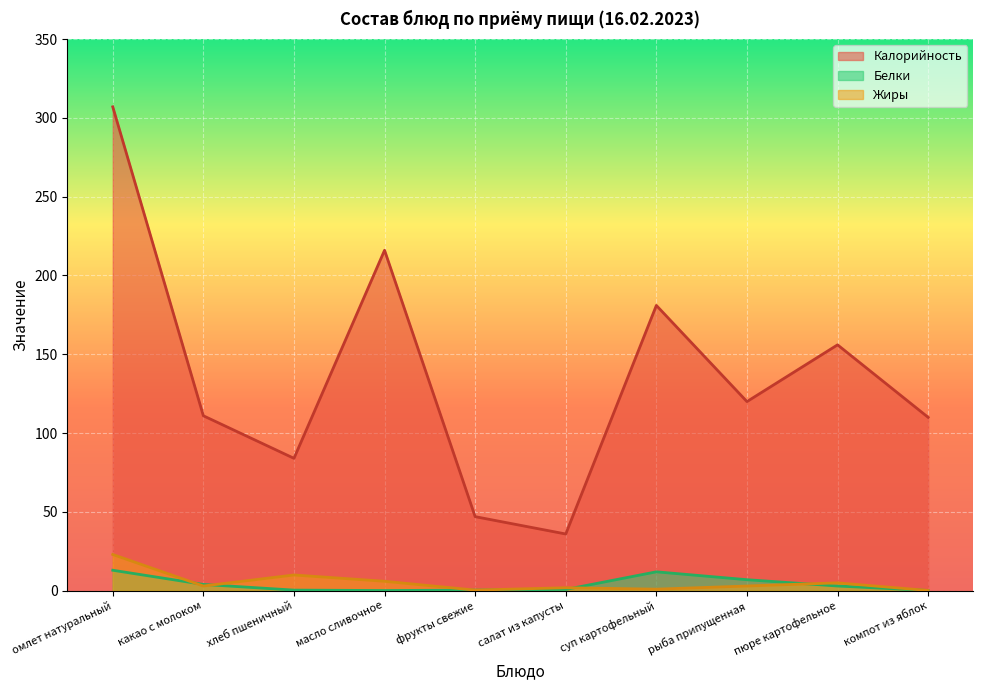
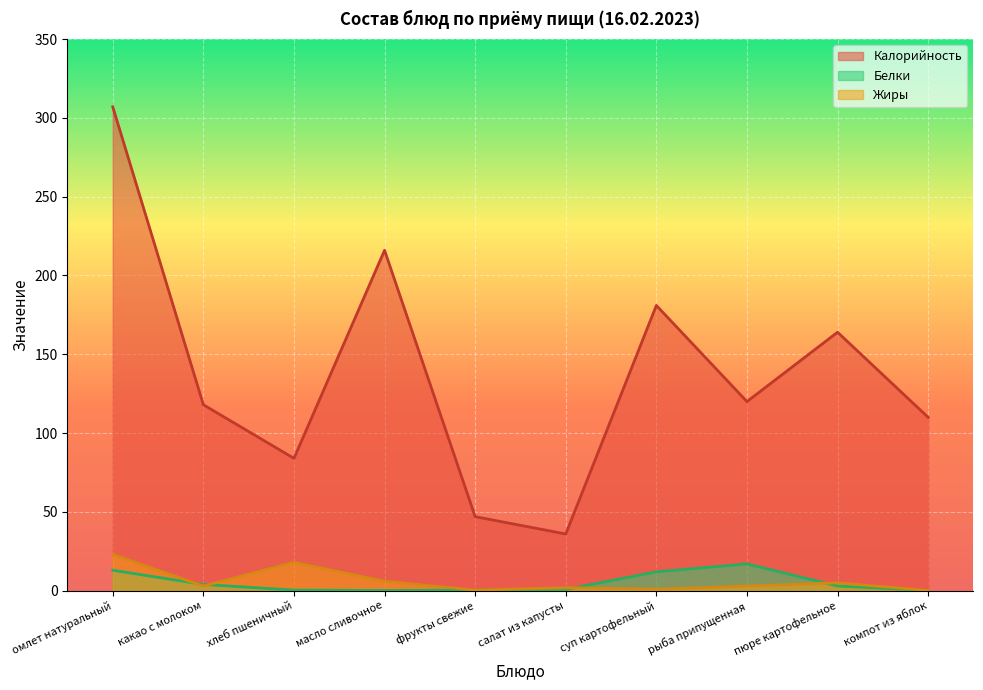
  {
    "Калорийность": {
      "омлет натуральный": 307,
-     "какао с молоком": 111,
+     "какао с молоком": 118,
      "хлеб пшеничный": 84,
      "масло сливочное": 216,
      "фрукты свежие": 47,
      "салат из капусты": 36,
      "суп картофельный": 181,
      "рыба припущенная": 120,
-     "пюре картофельное": 156,
+     "пюре картофельное": 164,
      "компот из яблок": 110
    },
    "Белки": {
      "омлет натуральный": 13,
      "хлеб пшеничный": 0,
      "масло сливочное": 0,
      "суп картофельный": 12,
-     "рыба припущенная": 7,
+     "рыба припущенная": 17,
      "пюре картофельное": 3
    },
    "Жиры": {
      "омлет натуральный": 23,
-     "хлеб пшеничный": 10,
+     "хлеб пшеничный": 18,
      "масло сливочное": 6,
      "суп картофельный": 1,
      "рыба припущенная": 3,
      "пюре картофельное": 5
    }
  }
